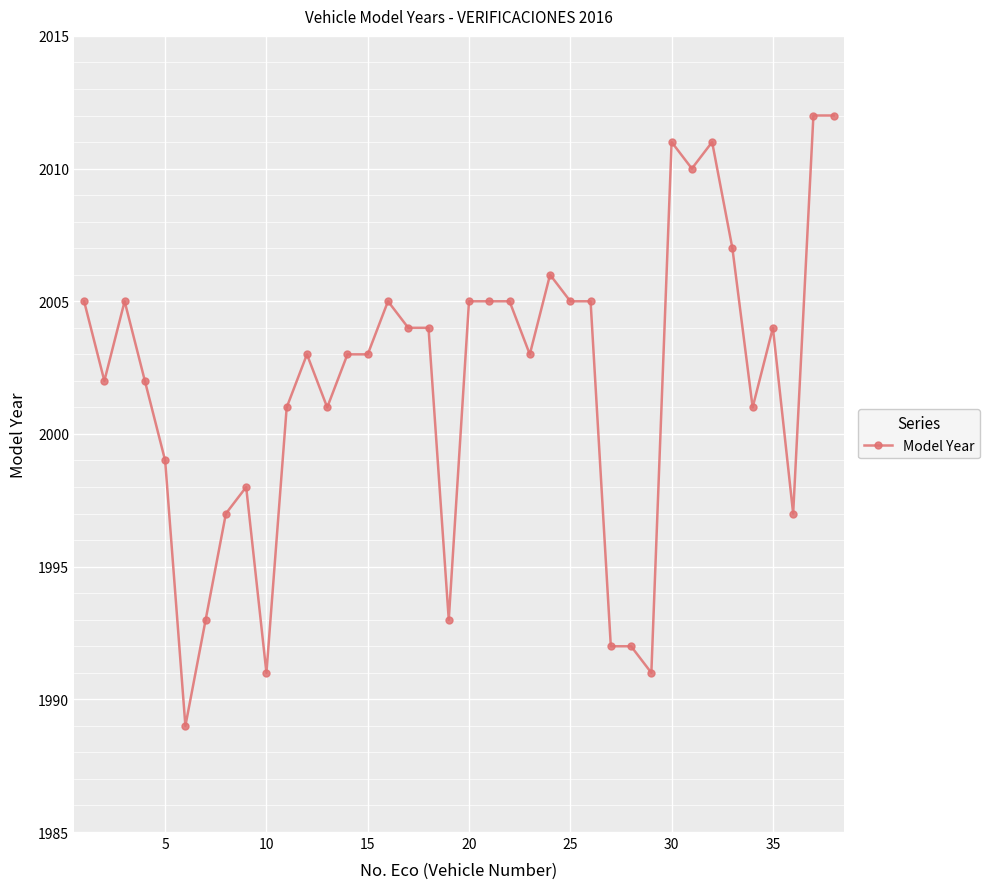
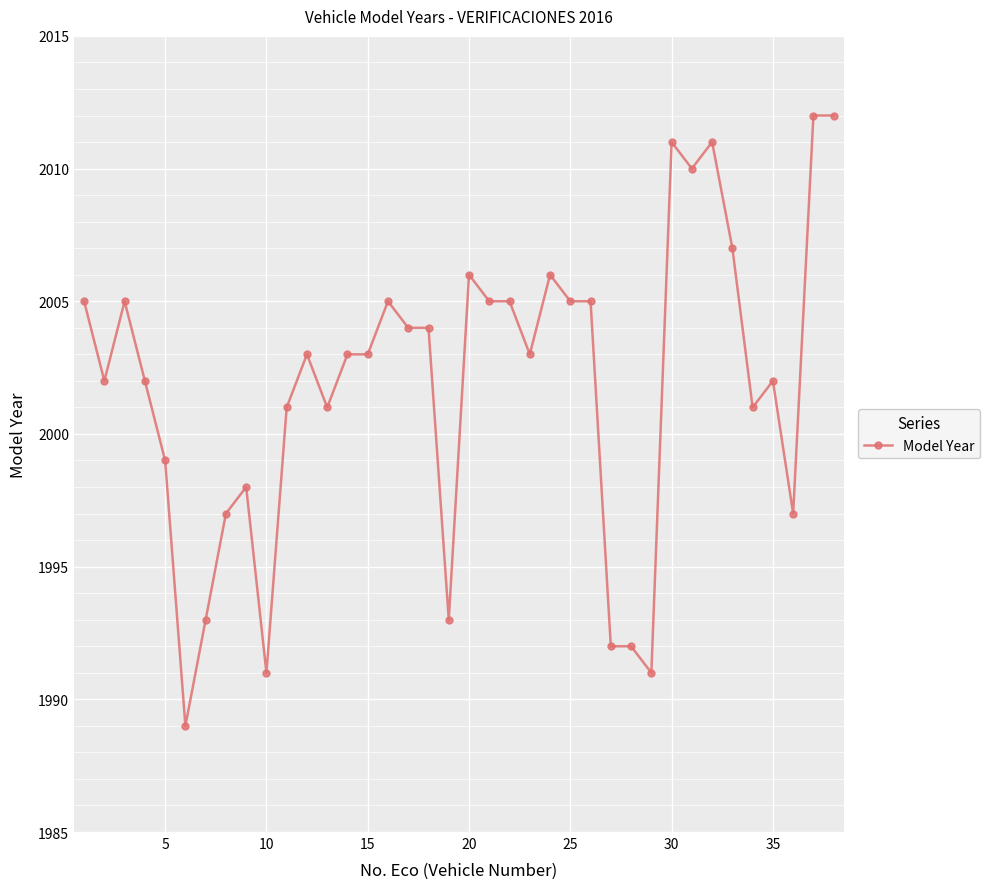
  {
    "5": 1999,
    "10": 1991,
    "15": 2003,
-   "20": 2005,
+   "20": 2006,
    "25": 2005,
    "30": 2011,
-   "35": 2004
+   "35": 2002
  }
